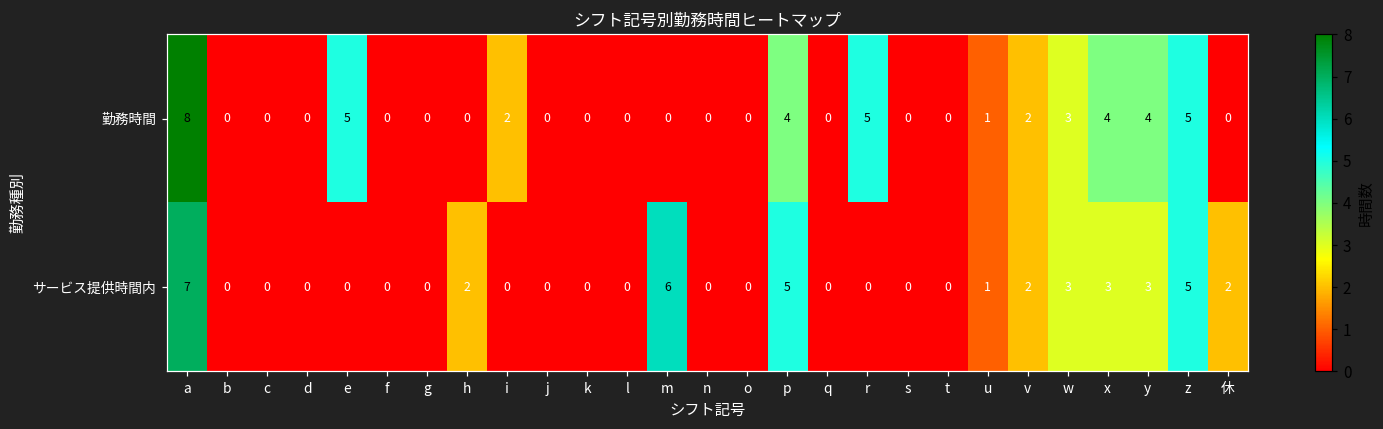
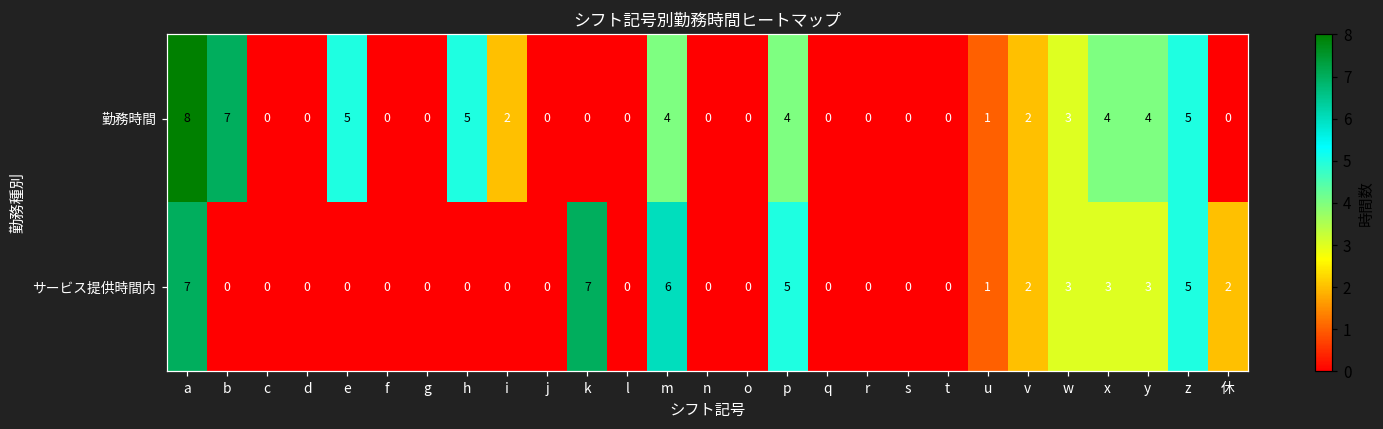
  {
    "勤務時間": {
      "a": 8,
-     "b": 0,
+     "b": 7,
      "c": 0,
      "d": 0,
      "e": 5,
      "f": 0,
      "g": 0,
-     "h": 0,
+     "h": 5,
      "i": 2,
      "j": 0,
      "k": 0,
      "l": 0,
-     "m": 0,
+     "m": 4,
      "n": 0,
      "o": 0,
      "p": 4,
      "q": 0,
-     "r": 5,
+     "r": 0,
      "s": 0,
      "t": 0,
      "u": 1,
      "v": 2,
      "w": 3,
      "x": 4,
      "y": 4,
      "z": 5,
      "休": 0
    },
    "サービス提供時間内": {
      "a": 7,
      "b": 0,
      "c": 0,
      "d": 0,
      "e": 0,
      "f": 0,
      "g": 0,
-     "h": 2,
+     "h": 0,
      "i": 0,
      "j": 0,
-     "k": 0,
+     "k": 7,
      "l": 0,
      "m": 6,
      "n": 0,
      "o": 0,
      "p": 5,
      "q": 0,
      "r": 0,
      "s": 0,
      "t": 0,
      "u": 1,
      "v": 2,
      "w": 3,
      "x": 3,
      "y": 3,
      "z": 5,
      "休": 2
    }
  }
